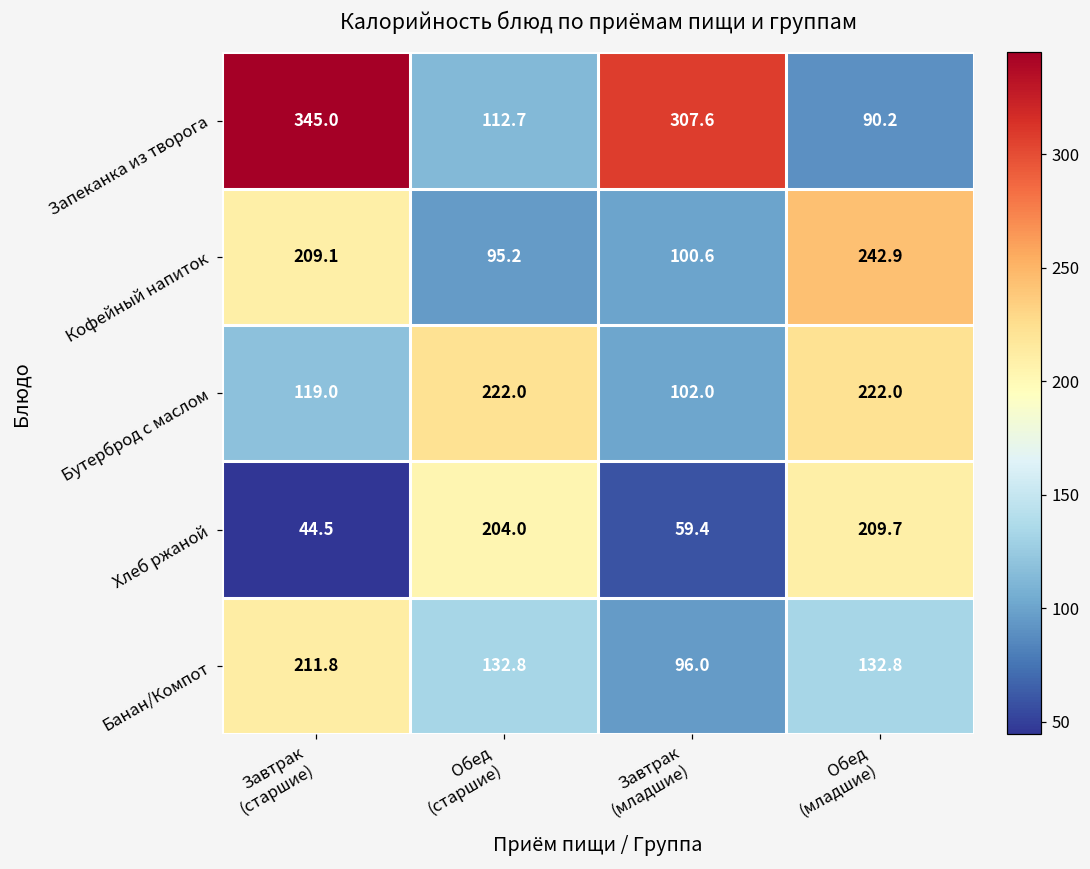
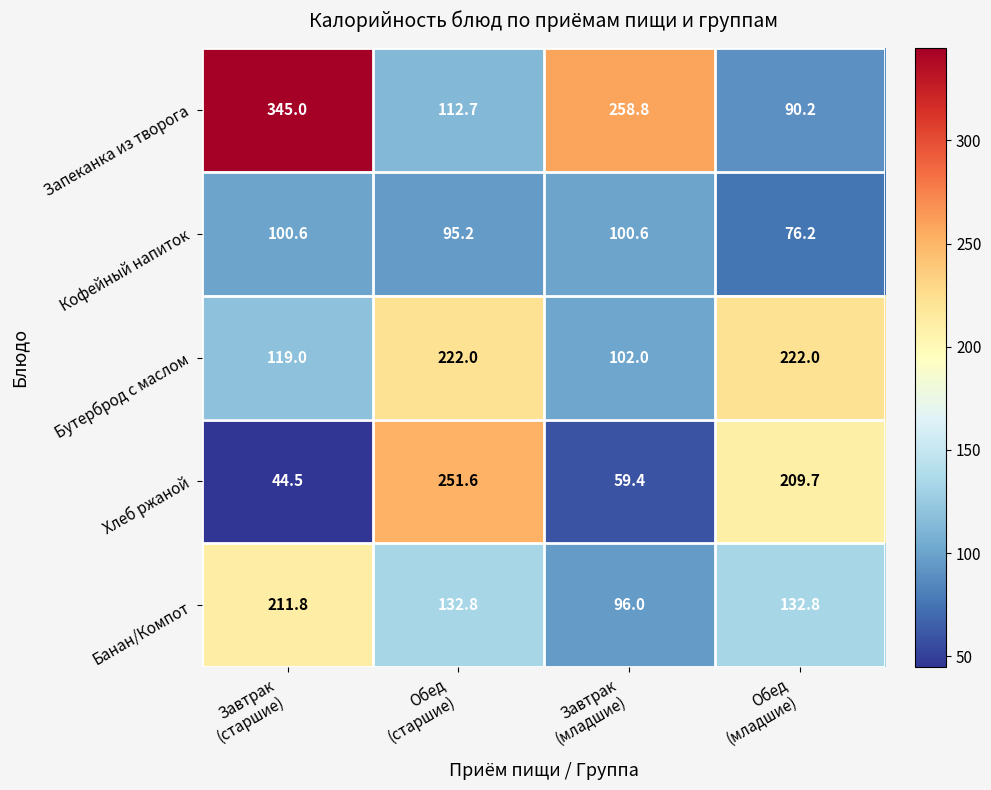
  {
    "Запеканка из творога": {
      "Завтрак (старшие)": 345.0,
      "Обед (старшие)": 112.7,
-     "Завтрак (младшие)": 307.6,
+     "Завтрак (младшие)": 258.8,
      "Обед (младшие)": 90.2
    },
    "Кофейный напиток": {
-     "Завтрак (старшие)": 209.1,
+     "Завтрак (старшие)": 100.6,
      "Обед (старшие)": 95.2,
      "Завтрак (младшие)": 100.6,
-     "Обед (младшие)": 242.9
+     "Обед (младшие)": 76.2
    },
    "Бутерброд с маслом": {
      "Завтрак (старшие)": 119.0,
      "Обед (старшие)": 222.0,
      "Завтрак (младшие)": 102.0,
      "Обед (младшие)": 222.0
    },
    "Хлеб ржаной": {
      "Завтрак (старшие)": 44.5,
-     "Обед (старшие)": 204.0,
+     "Обед (старшие)": 251.6,
      "Завтрак (младшие)": 59.4,
      "Обед (младшие)": 209.7
    },
    "Банан/Компот": {
      "Завтрак (старшие)": 211.8,
      "Обед (старшие)": 132.8,
      "Завтрак (младшие)": 96.0,
      "Обед (младшие)": 132.8
    }
  }
